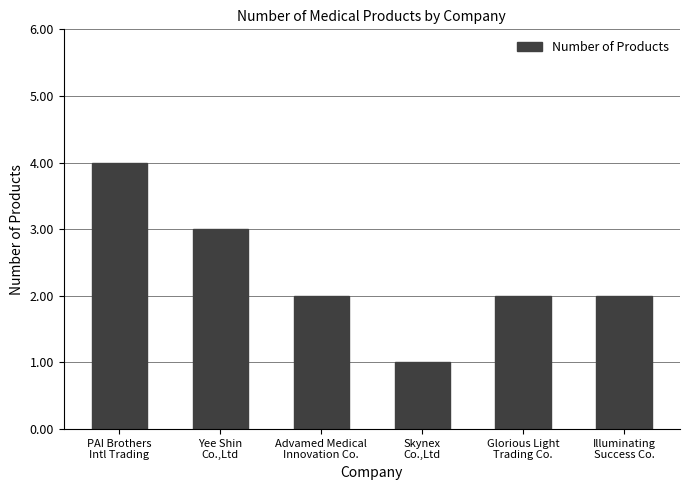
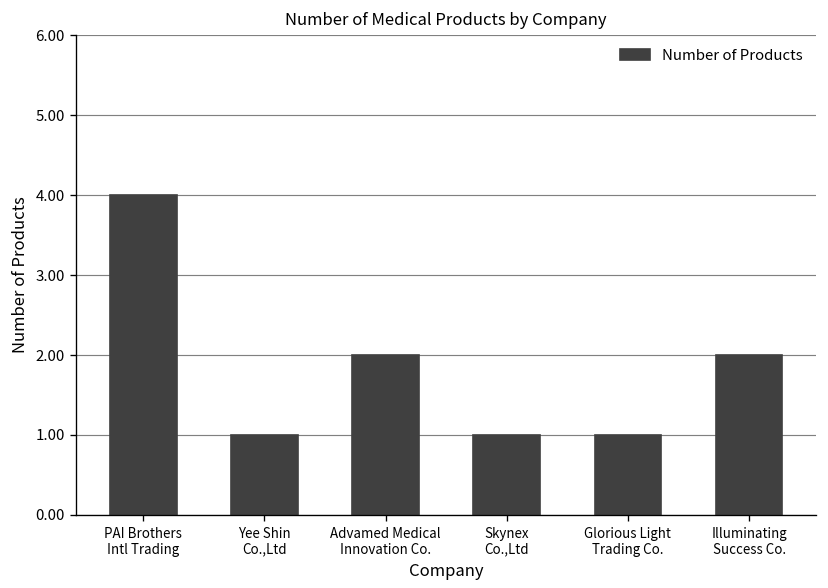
  {
    "PAI Brothers Intl Trading": 4,
-   "Yee Shin Co.,Ltd": 3,
+   "Yee Shin Co.,Ltd": 1,
    "Advamed Medical Innovation Co.": 2,
    "Skynex Co.,Ltd": 1,
-   "Glorious Light Trading Co.": 2,
+   "Glorious Light Trading Co.": 1,
    "Illuminating Success Co.": 2
  }
